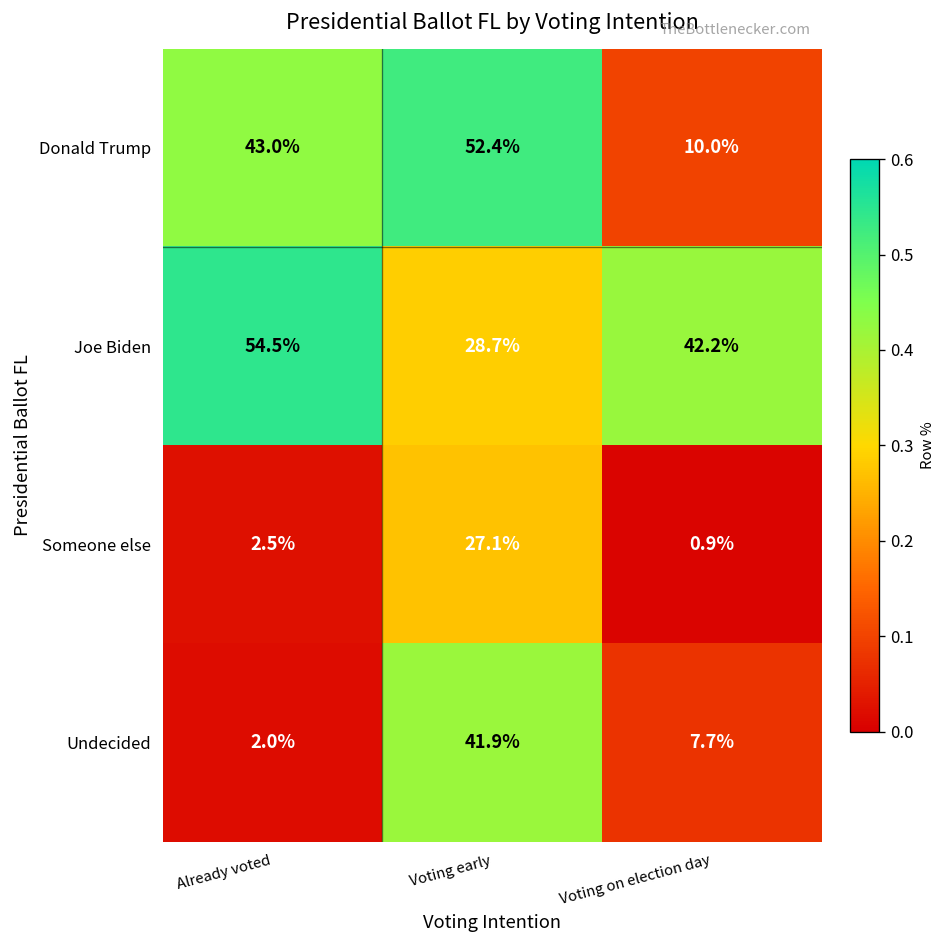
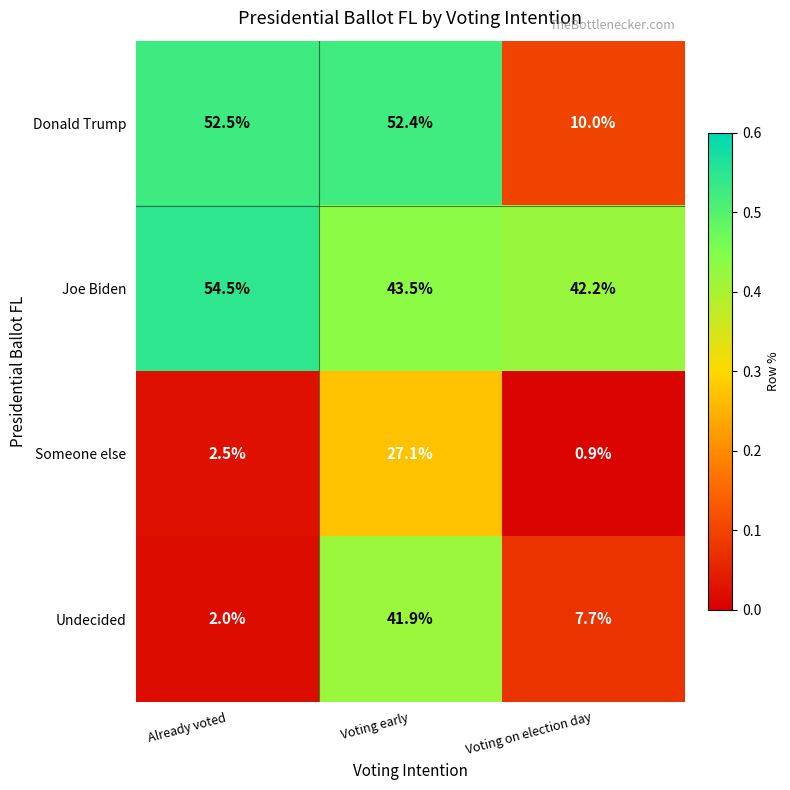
  {
    "Donald Trump": {
-     "Already voted": "43.0%",
+     "Already voted": "52.5%",
      "Voting early": "52.4%",
      "Voting on election day": "10.0%"
    },
    "Joe Biden": {
      "Already voted": "54.5%",
-     "Voting early": "28.7%",
+     "Voting early": "43.5%",
      "Voting on election day": "42.2%"
    },
    "Someone else": {
      "Already voted": "2.5%",
      "Voting early": "27.1%",
      "Voting on election day": "0.9%"
    },
    "Undecided": {
      "Already voted": "2.0%",
      "Voting early": "41.9%",
      "Voting on election day": "7.7%"
    }
  }
